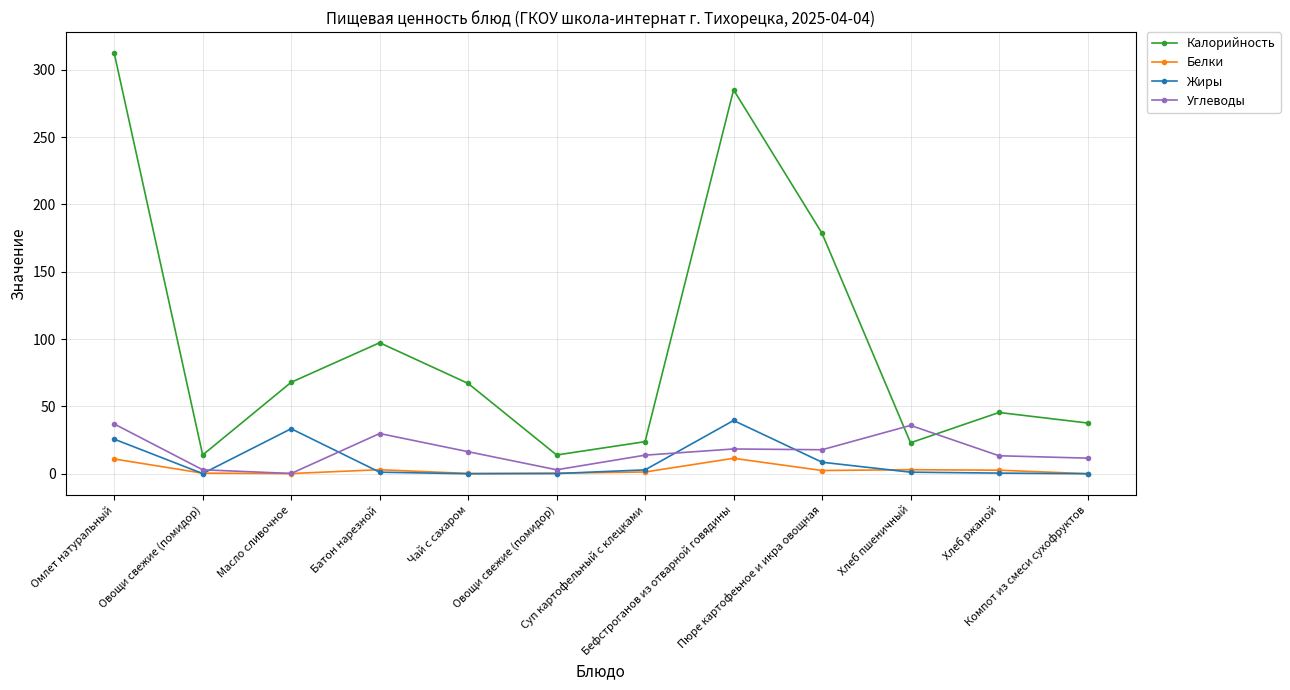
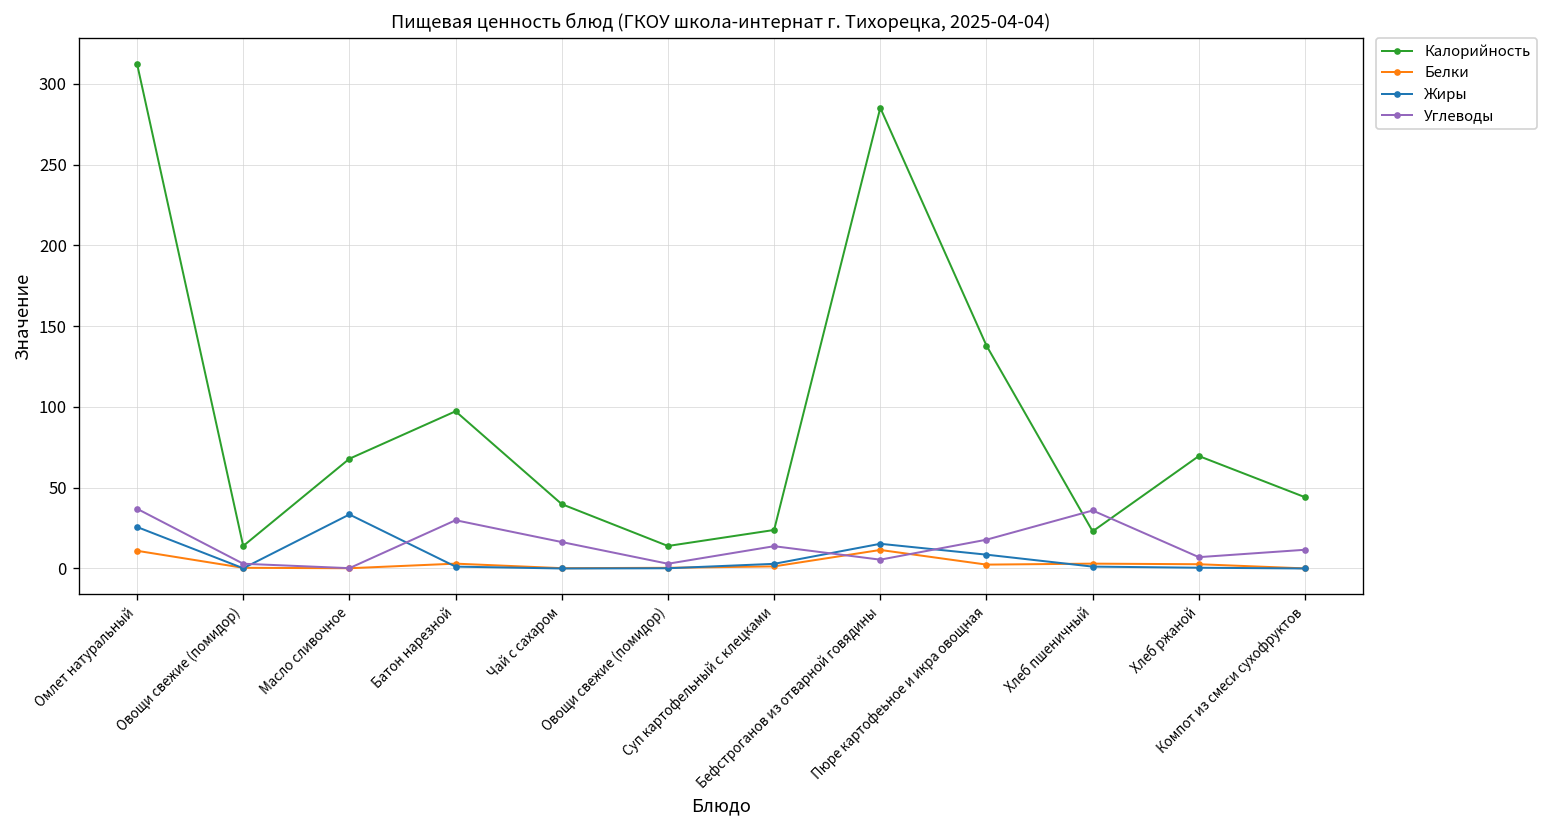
  {
    "Калорийность": {
      "Омлет натуральный": 312,
      "Масло сливочное": 68,
      "Батон нарезной": 97,
-     "Чай с сахаром": 67,
+     "Чай с сахаром": 40,
      "Суп картофельный с клецками": 24,
      "Бефстроганов из отварной говядины": 285,
-     "Пюре картофеьное и икра овощная": 179,
+     "Пюре картофеьное и икра овощная": 138,
      "Хлеб пшеничный": 23,
-     "Хлеб ржаной": 46,
-     "Компот из смеси сухофруктов": 38
+     "Хлеб ржаной": 70,
+     "Компот из смеси сухофруктов": 44
    },
    "Белки": {
      "Омлет натуральный": 11,
      "Бефстроганов из отварной говядины": 11,
      "Пюре картофеьное и икра овощная": 2,
      "Хлеб ржаной": 3
    },
    "Жиры": {
      "Омлет натуральный": 26,
      "Масло сливочное": 33,
-     "Бефстроганов из отварной говядины": 40,
+     "Бефстроганов из отварной говядины": 15,
      "Пюре картофеьное и икра овощная": 9,
      "Хлеб ржаной": 0
    },
    "Углеводы": {
      "Омлет натуральный": 37,
      "Батон нарезной": 30,
      "Чай с сахаром": 16,
      "Суп картофельный с клецками": 14,
-     "Бефстроганов из отварной говядины": 18,
+     "Бефстроганов из отварной говядины": 5,
      "Пюре картофеьное и икра овощная": 18,
      "Хлеб пшеничный": 36,
-     "Хлеб ржаной": 13,
+     "Хлеб ржаной": 7,
      "Компот из смеси сухофруктов": 12
    }
  }
